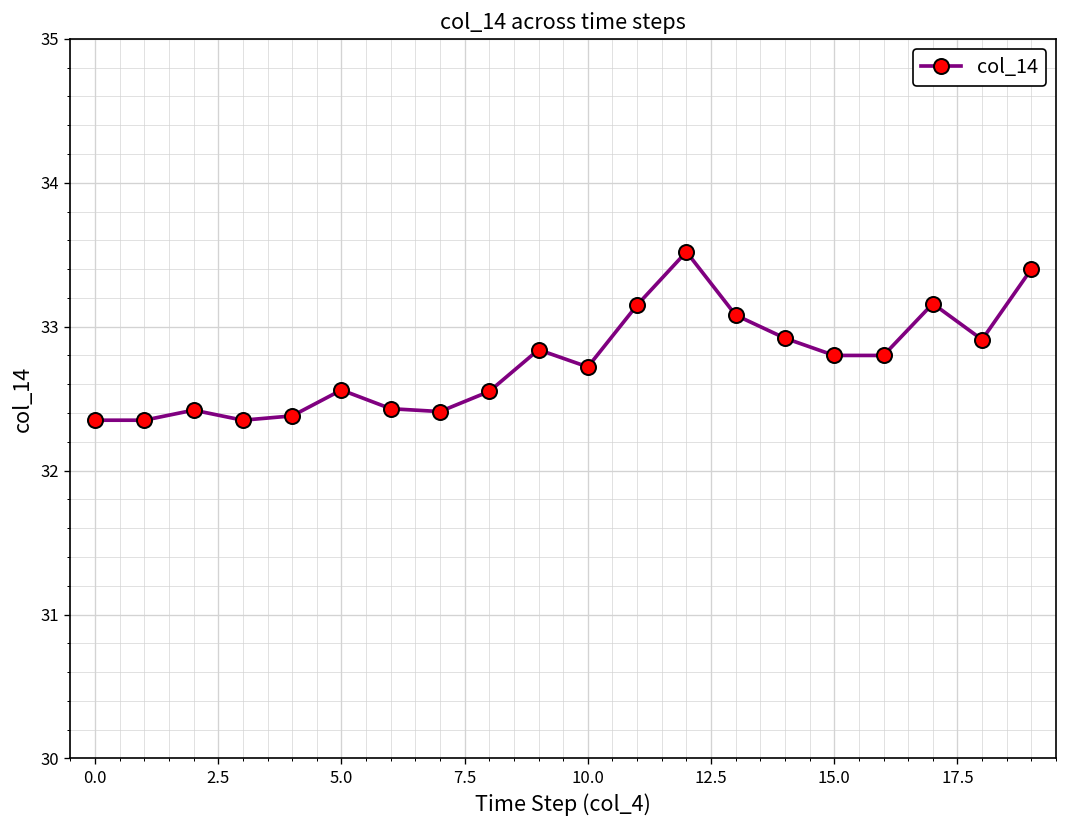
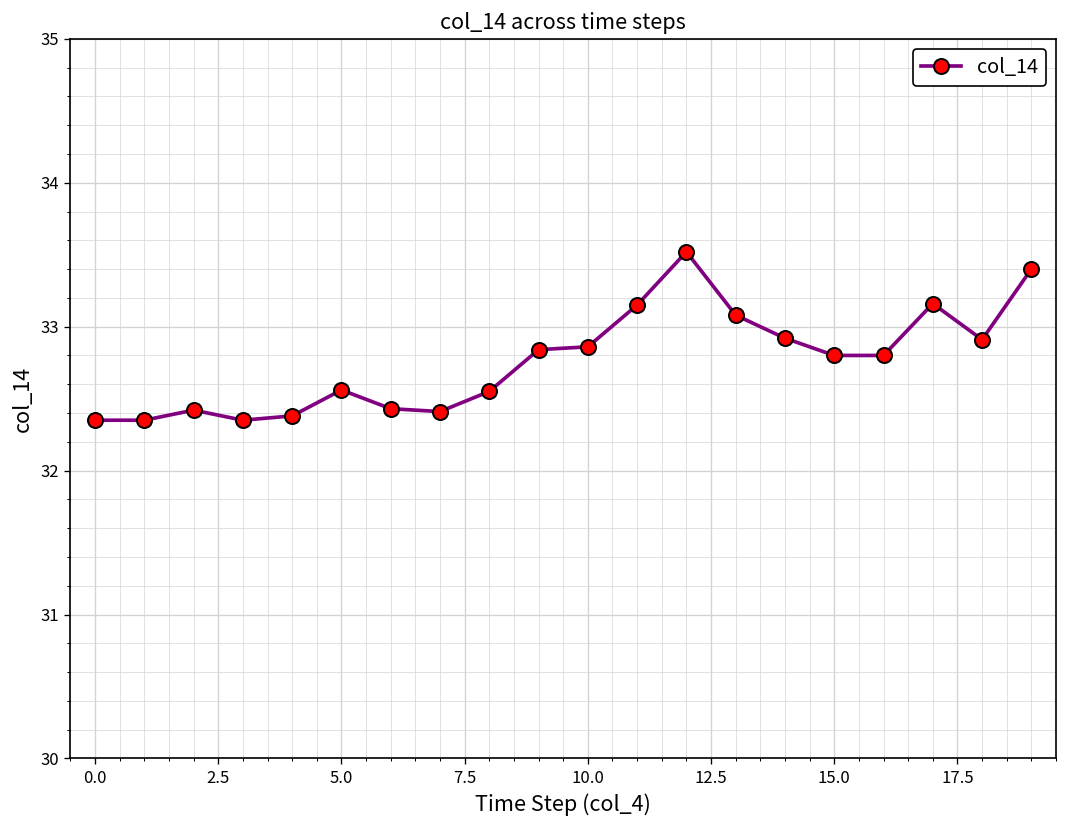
  {
    "0.0": 32.35,
    "5.0": 32.56,
-   "10.0": 32.72,
+   "10.0": 32.86,
    "15.0": 32.80
  }
